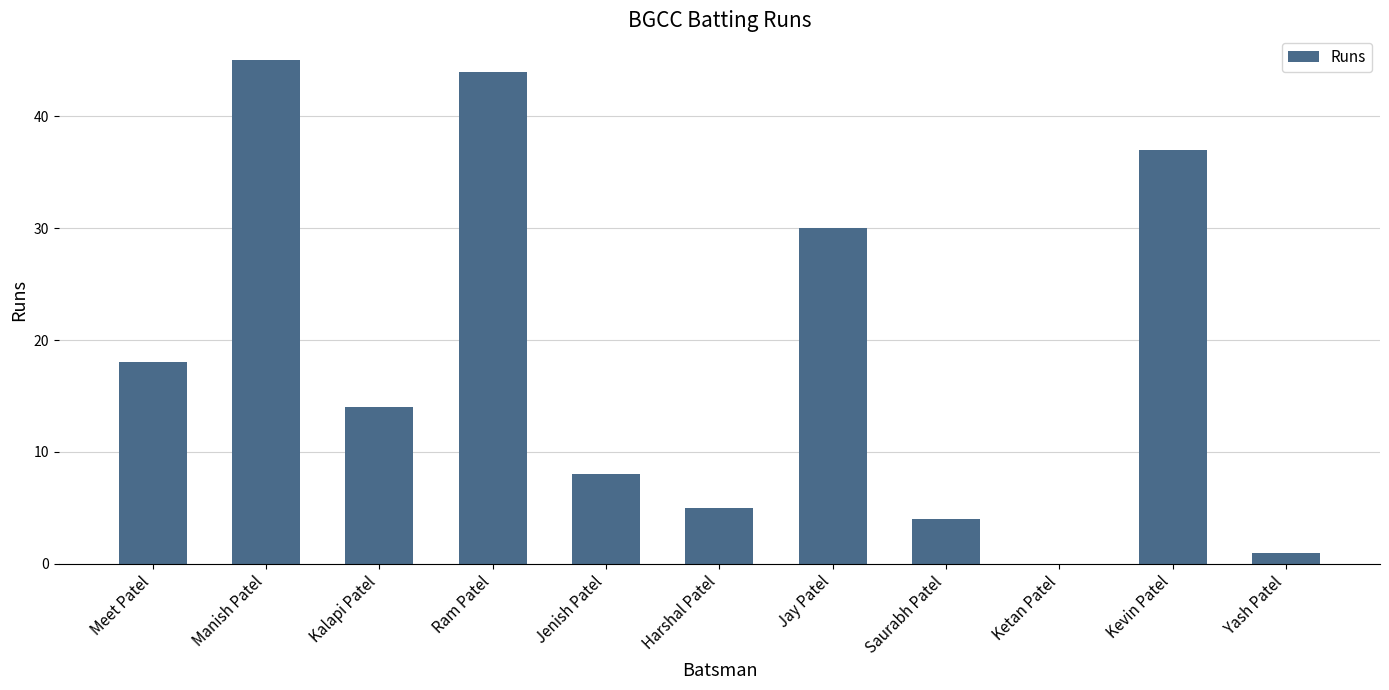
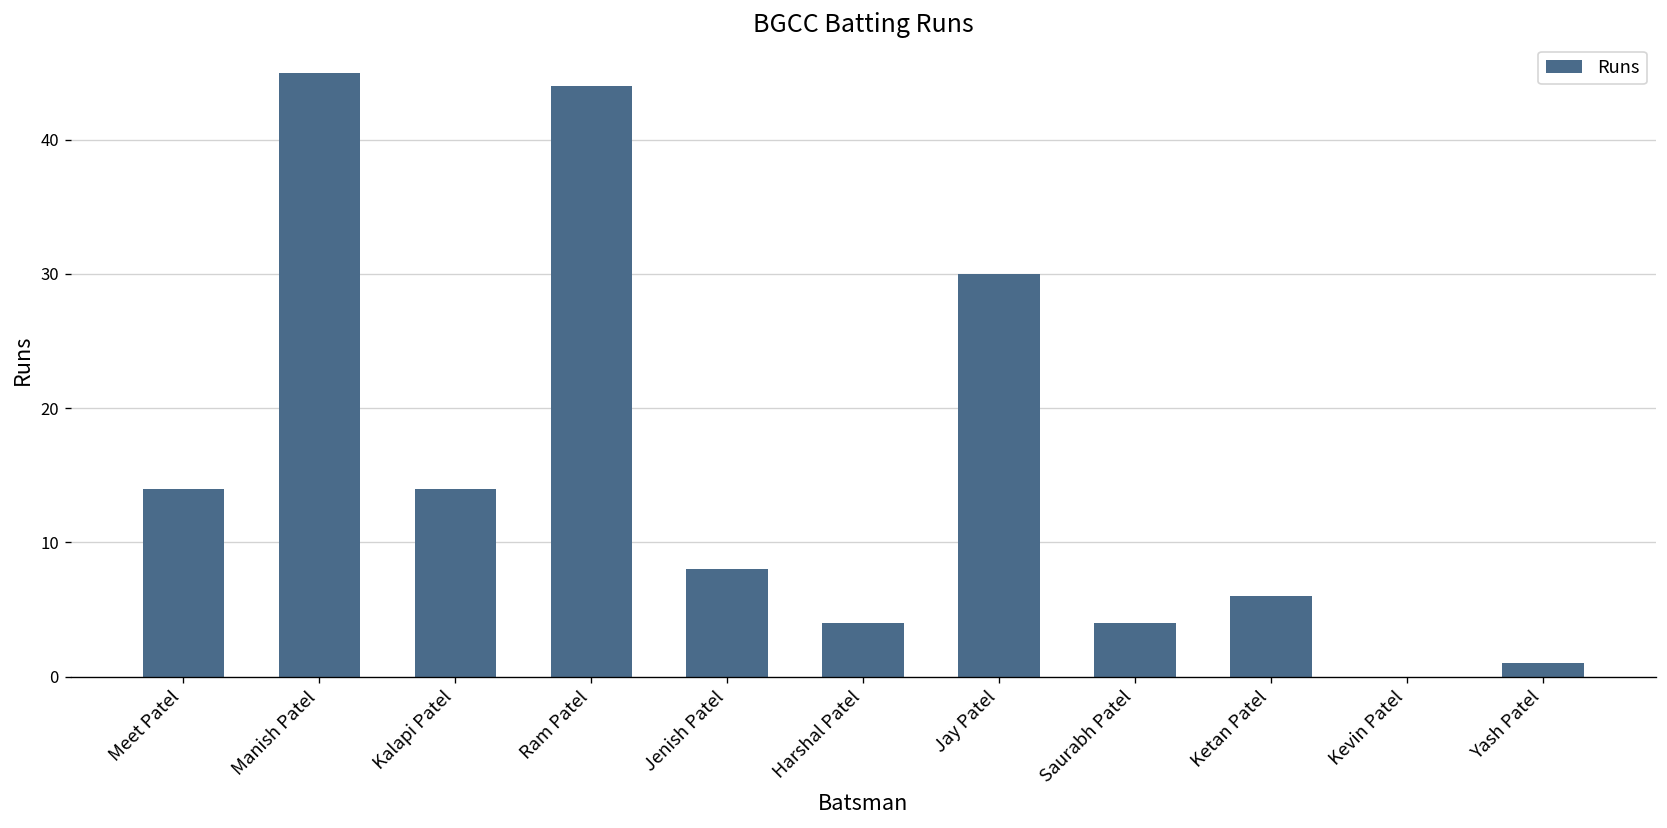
  {
-   "Meet Patel": 18,
+   "Meet Patel": 14,
    "Manish Patel": 45,
    "Kalapi Patel": 14,
    "Ram Patel": 44,
    "Jenish Patel": 8,
-   "Harshal Patel": 5,
+   "Harshal Patel": 4,
    "Jay Patel": 30,
    "Saurabh Patel": 4,
-   "Ketan Patel": 0,
-   "Kevin Patel": 37,
+   "Ketan Patel": 6,
+   "Kevin Patel": 0,
    "Yash Patel": 1
  }
